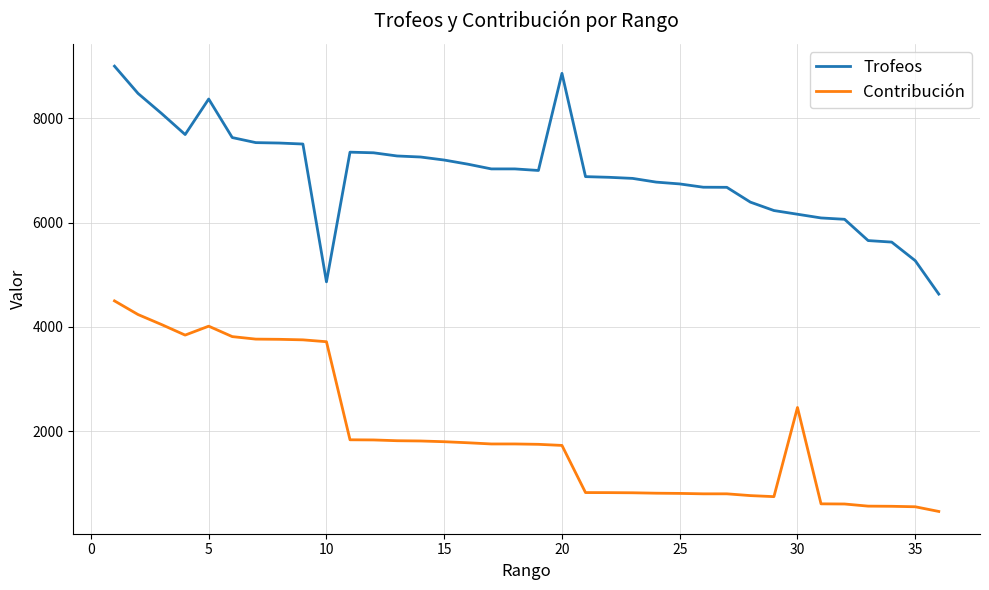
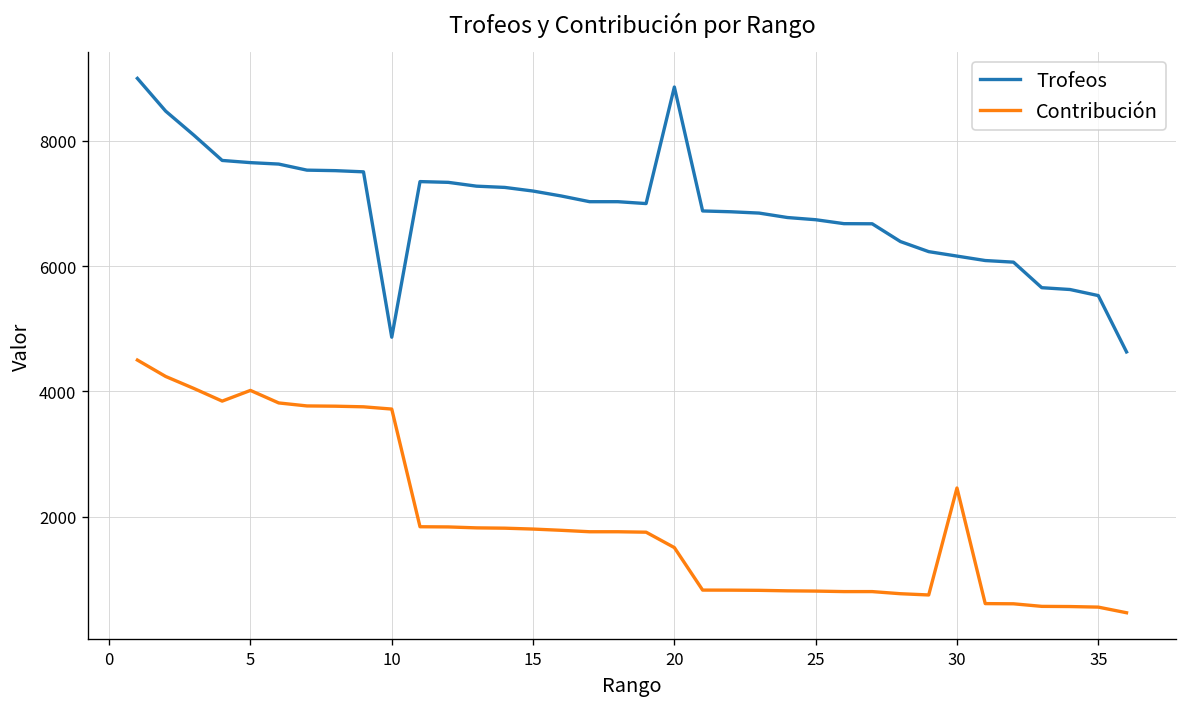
  {
    "Trofeos": {
-     "5": 8400,
+     "5": 7700,
      "10": 4900,
      "15": 7200,
      "20": 8900,
      "25": 6700,
      "30": 6200,
-     "35": 5300
+     "35": 5500
    },
    "Contribución": {
      "5": 4000,
      "10": 3700,
      "15": 1800,
-     "20": 1700,
+     "20": 1500,
      "25": 800,
      "30": 2500,
      "35": 600
    }
  }
